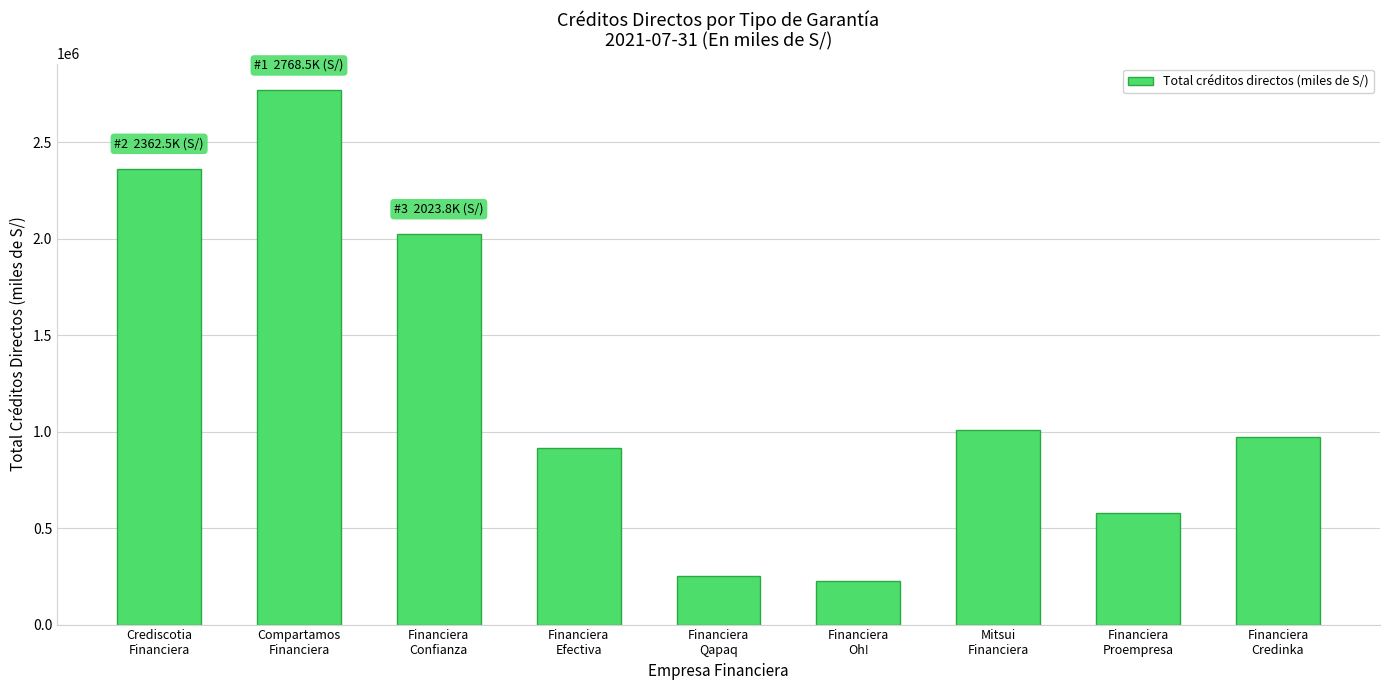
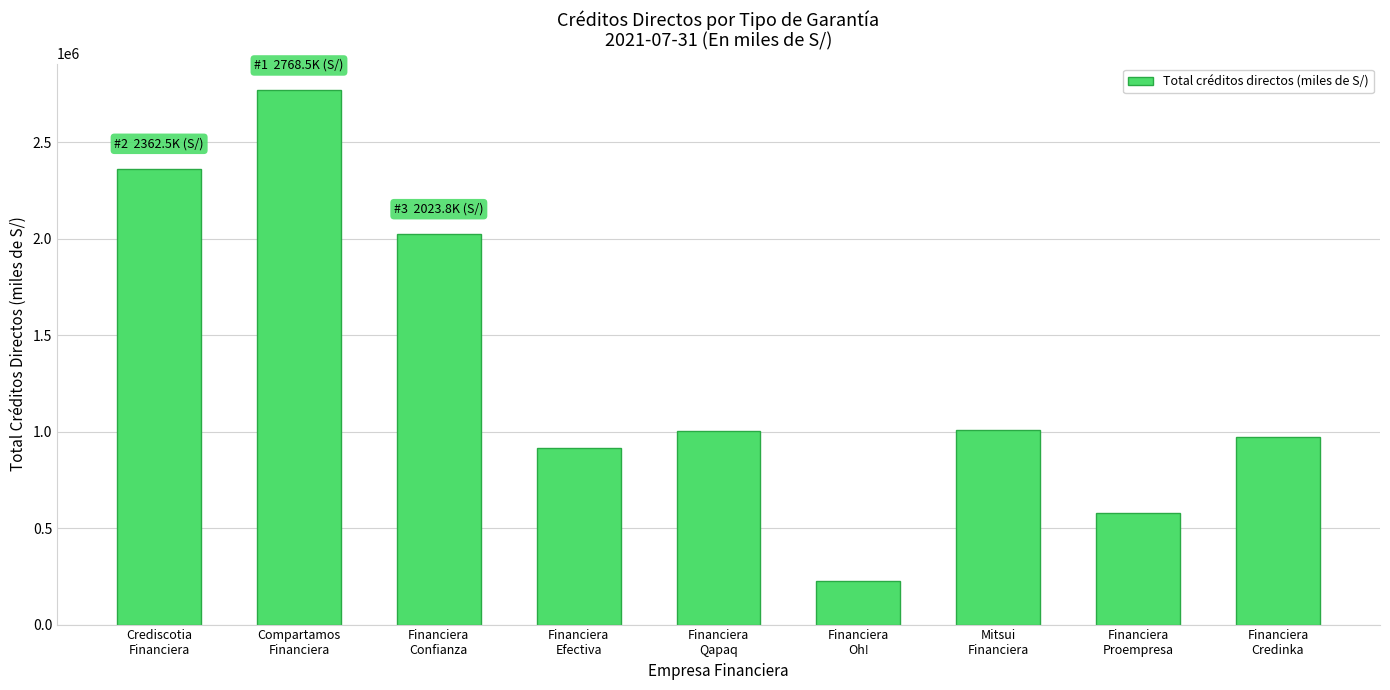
  {
    "Financiera Efectiva": 910000,
-   "Financiera Qapaq": 250000,
+   "Financiera Qapaq": 1000000,
    "Financiera Oh!": 230000,
    "Mitsui Financiera": 1010000,
    "Financiera Proempresa": 580000,
    "Financiera Credinka": 970000
  }
